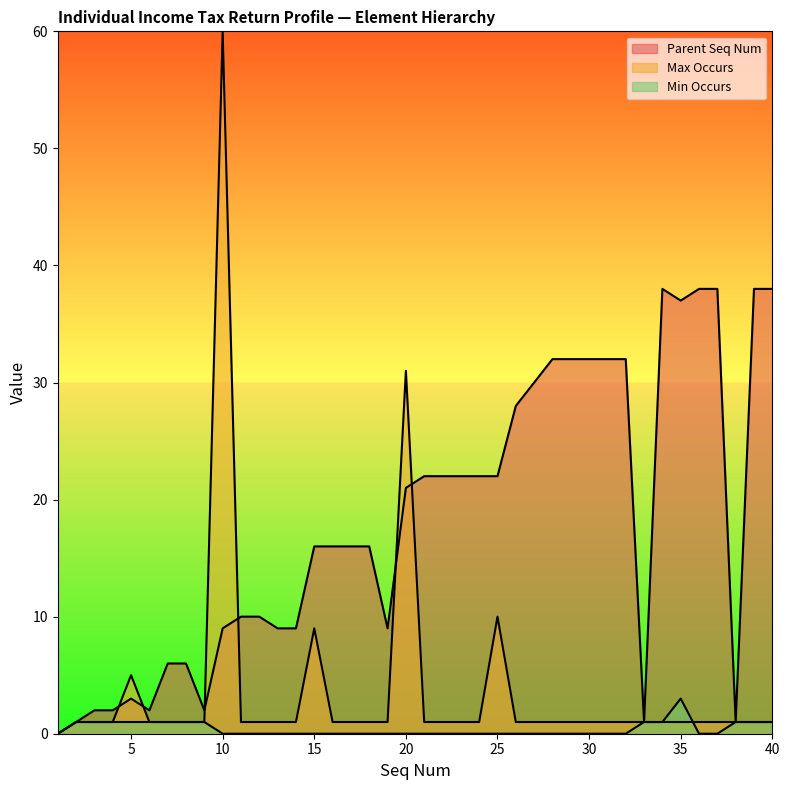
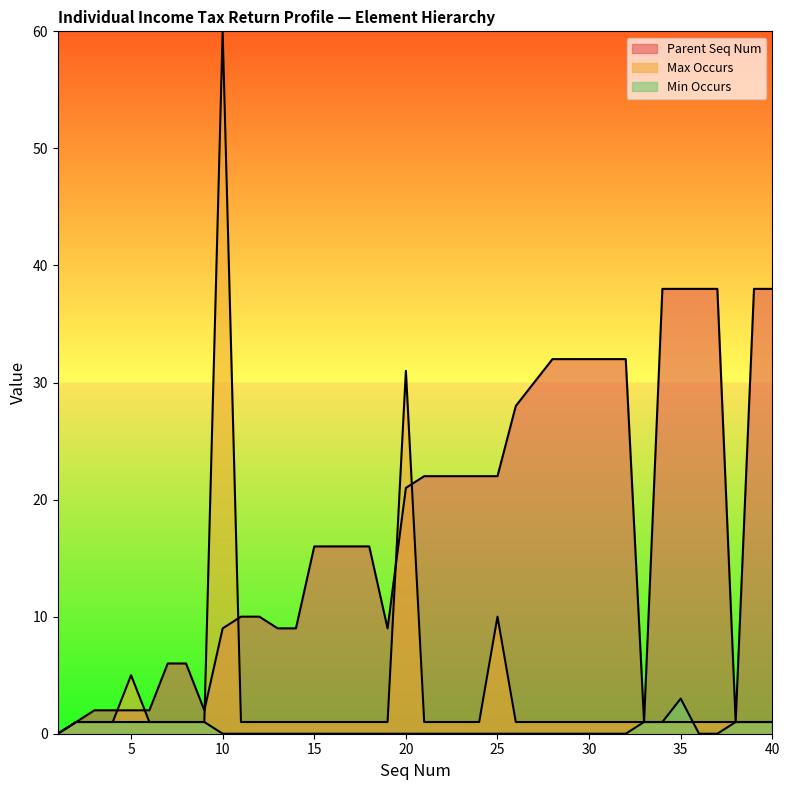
  {
    "Parent Seq Num": {
-     "5": 3,
+     "5": 2,
      "10": 9,
      "15": 16,
      "20": 21,
      "25": 22,
      "30": 32,
-     "35": 37,
+     "35": 38,
      "40": 38
    },
    "Max Occurs": {
      "5": 5,
      "10": 60,
-     "15": 9,
+     "15": 1,
      "20": 31,
      "25": 10,
      "30": 1,
      "35": 1
    },
    "Min Occurs": {
      "5": 1,
      "10": 0,
      "15": 0,
      "20": 0,
      "25": 0,
      "30": 0,
      "35": 3
    }
  }
